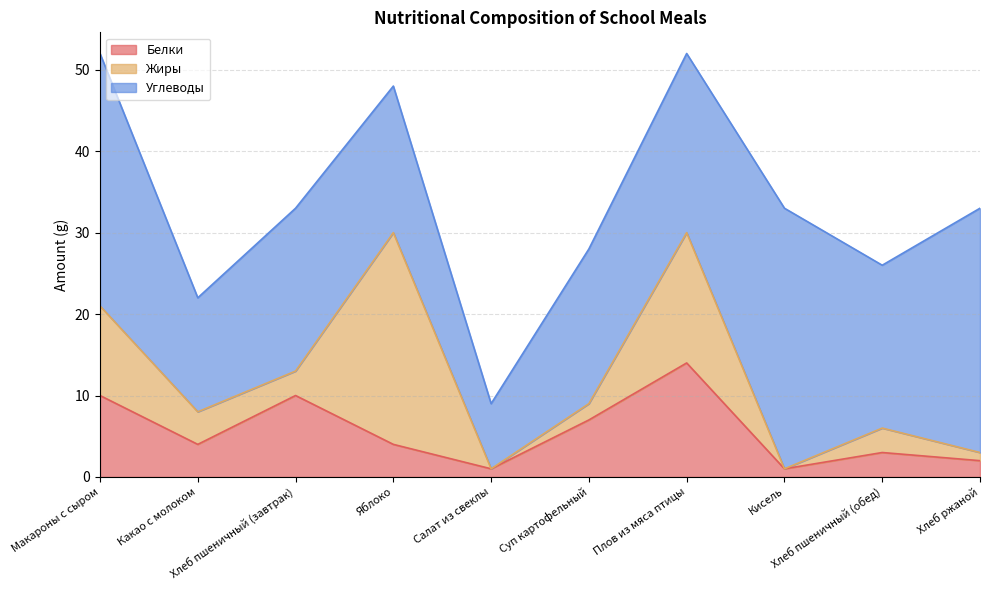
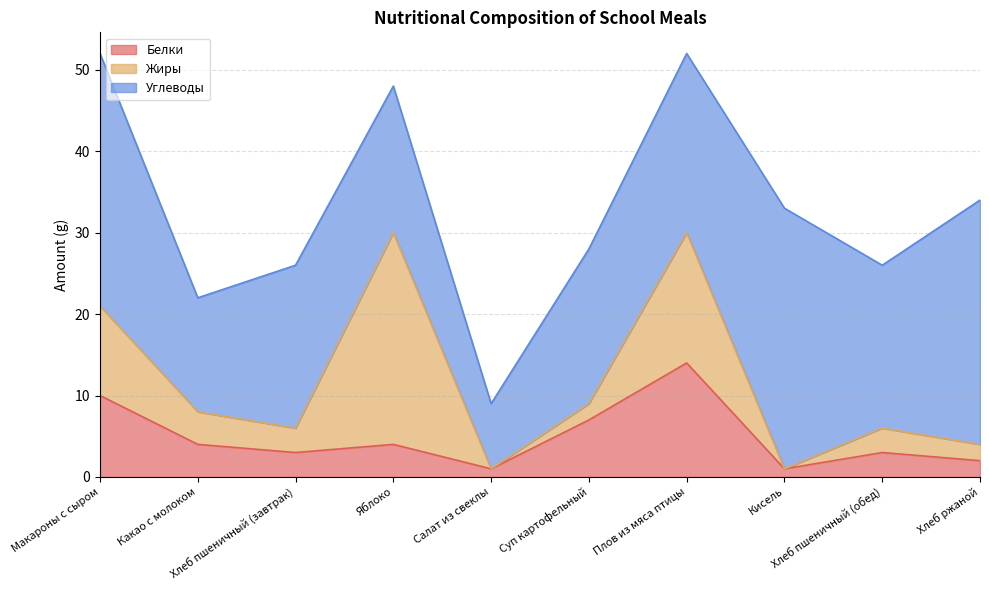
  {
    "Белки": {
      "Макароны с сыром": 10,
      "Какао с молоком": 4,
-     "Хлеб пшеничный (завтрак)": 10,
+     "Хлеб пшеничный (завтрак)": 3,
      "Яблоко": 4,
      "Суп картофельный": 7,
      "Плов из мяса птицы": 14,
      "Хлеб пшеничный (обед)": 3,
      "Хлеб ржаной": 2
    },
    "Жиры": {
      "Макароны с сыром": 11,
      "Какао с молоком": 4,
      "Хлеб пшеничный (завтрак)": 3,
      "Яблоко": 26,
      "Суп картофельный": 2,
      "Плов из мяса птицы": 16,
      "Хлеб пшеничный (обед)": 3,
-     "Хлеб ржаной": 1
+     "Хлеб ржаной": 2
    },
    "Углеводы": {
      "Макароны с сыром": 31,
      "Какао с молоком": 14,
      "Хлеб пшеничный (завтрак)": 20,
      "Яблоко": 18,
      "Салат из свеклы": 8,
      "Суп картофельный": 19,
      "Плов из мяса птицы": 22,
      "Кисель": 32,
      "Хлеб пшеничный (обед)": 20,
      "Хлеб ржаной": 30
    }
  }
